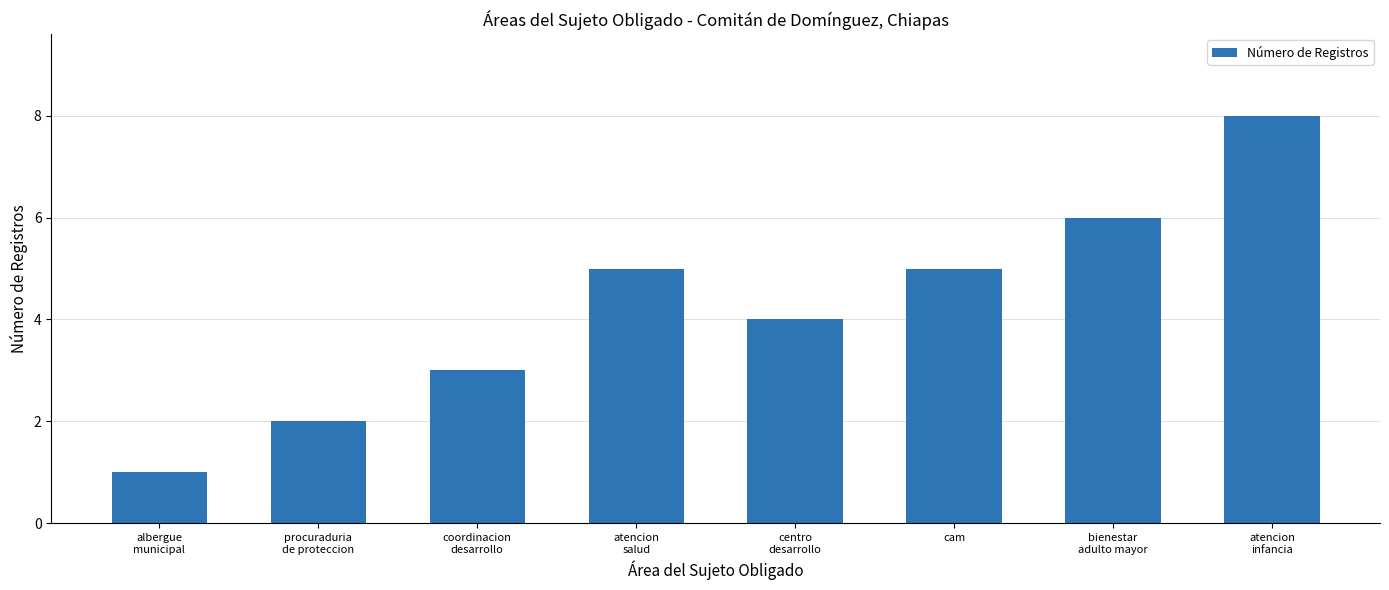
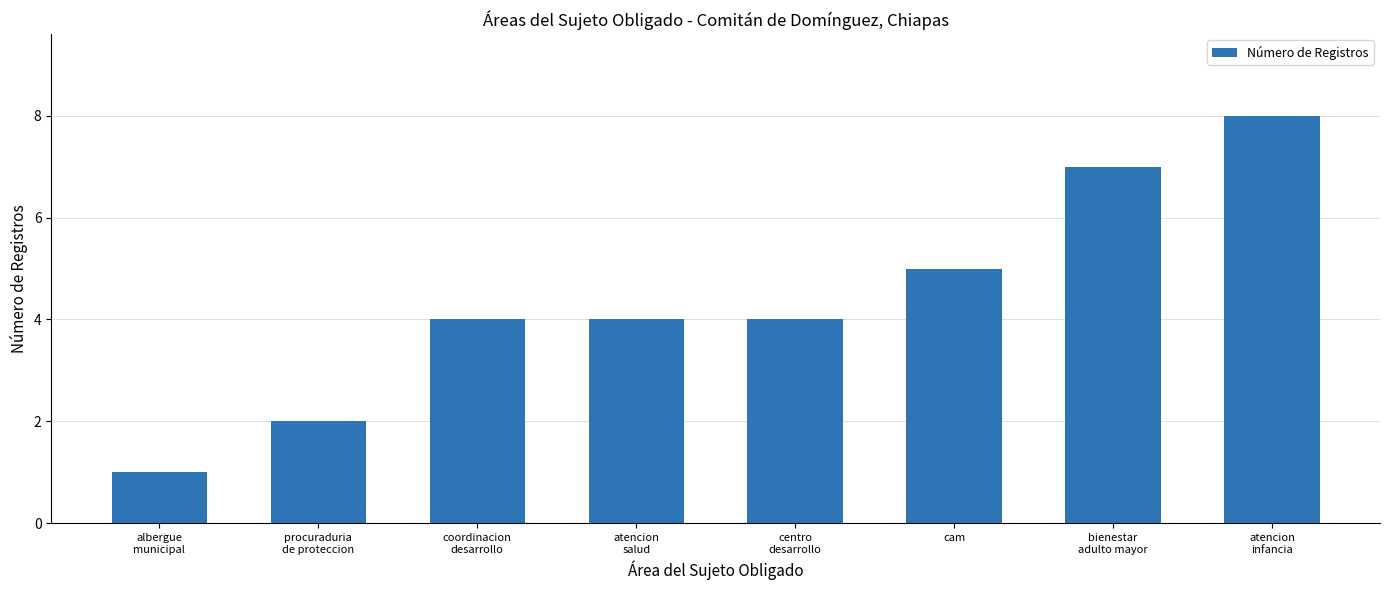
  {
    "albergue municipal": 1,
    "procuraduria de proteccion": 2,
-   "coordinacion desarrollo": 3,
-   "atencion salud": 5,
+   "coordinacion desarrollo": 4,
+   "atencion salud": 4,
    "centro desarrollo": 4,
    "cam": 5,
-   "bienestar adulto mayor": 6,
+   "bienestar adulto mayor": 7,
    "atencion infancia": 8
  }
